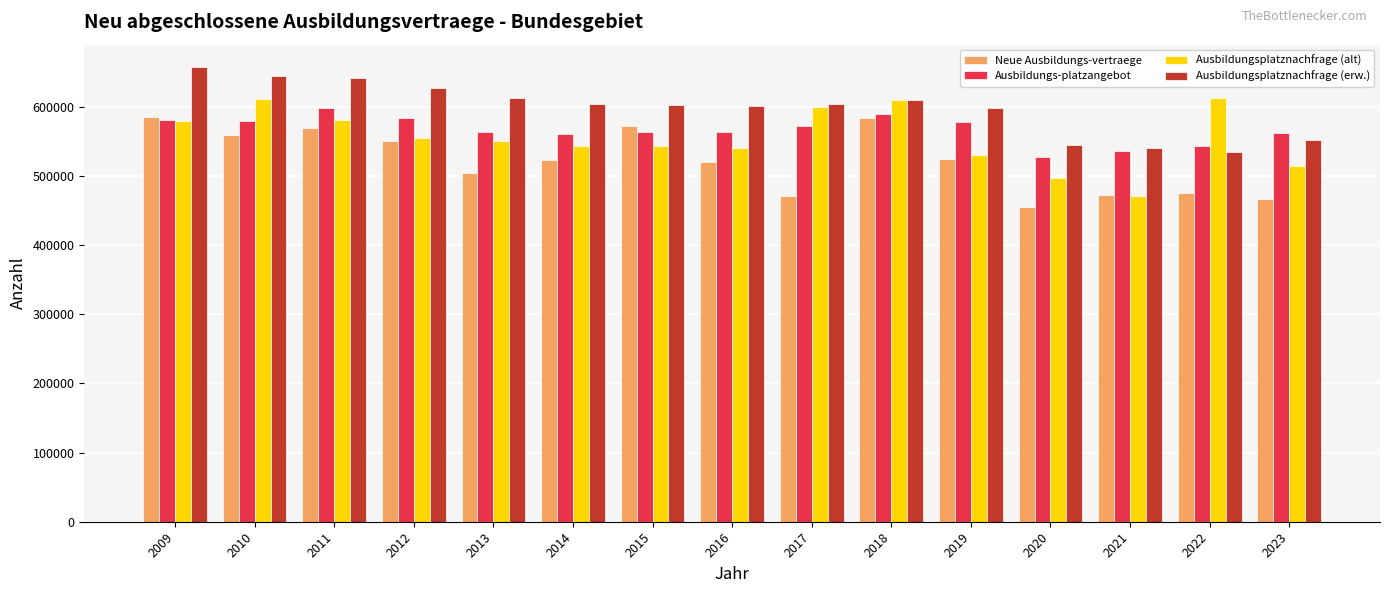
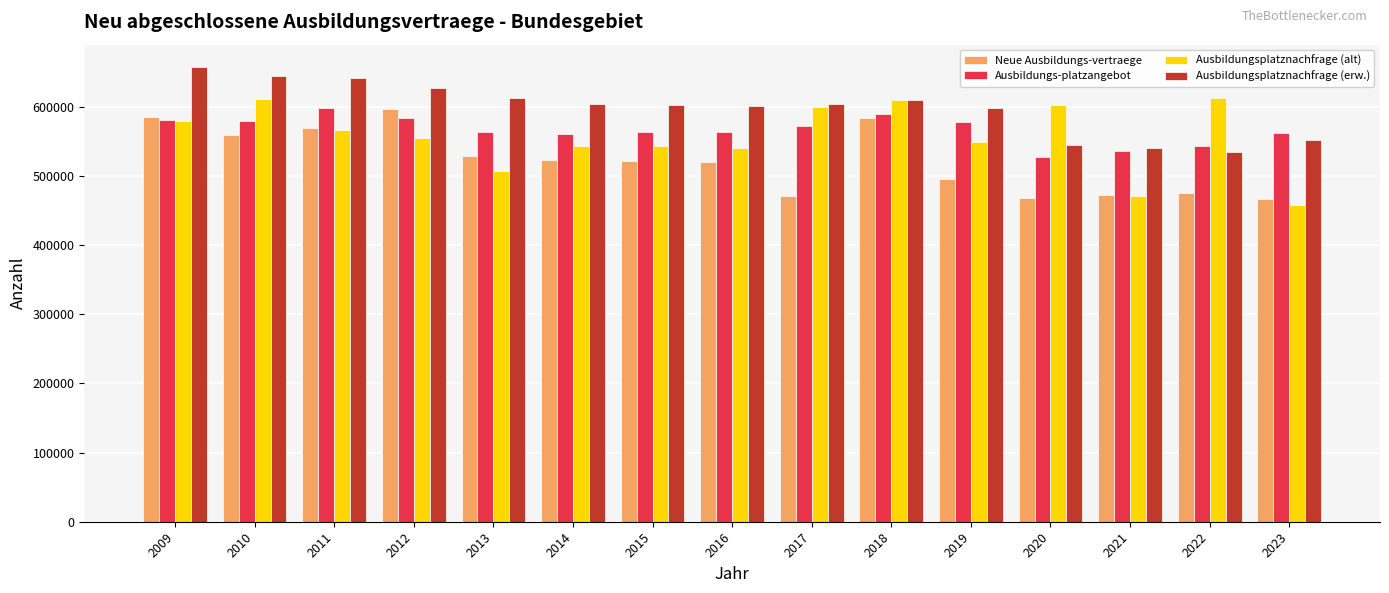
  {
    "Neue Ausbildungs-vertraege": {
      "2009": 590000,
      "2010": 560000,
      "2011": 570000,
-     "2012": 550000,
-     "2013": 500000,
+     "2012": 600000,
+     "2013": 530000,
      "2014": 520000,
-     "2015": 570000,
+     "2015": 520000,
      "2016": 520000,
      "2017": 470000,
      "2018": 580000,
-     "2019": 530000,
-     "2020": 450000,
+     "2019": 500000,
+     "2020": 470000,
      "2021": 470000,
      "2022": 480000,
      "2023": 470000
    },
    "Ausbildungsplatznachfrage (alt)": {
      "2009": 580000,
      "2010": 610000,
-     "2011": 580000,
+     "2011": 570000,
      "2012": 550000,
-     "2013": 550000,
+     "2013": 510000,
      "2014": 540000,
      "2015": 540000,
      "2016": 540000,
      "2017": 600000,
      "2018": 610000,
-     "2019": 530000,
-     "2020": 500000,
+     "2019": 550000,
+     "2020": 600000,
      "2021": 470000,
      "2022": 610000,
-     "2023": 520000
+     "2023": 460000
    }
  }
